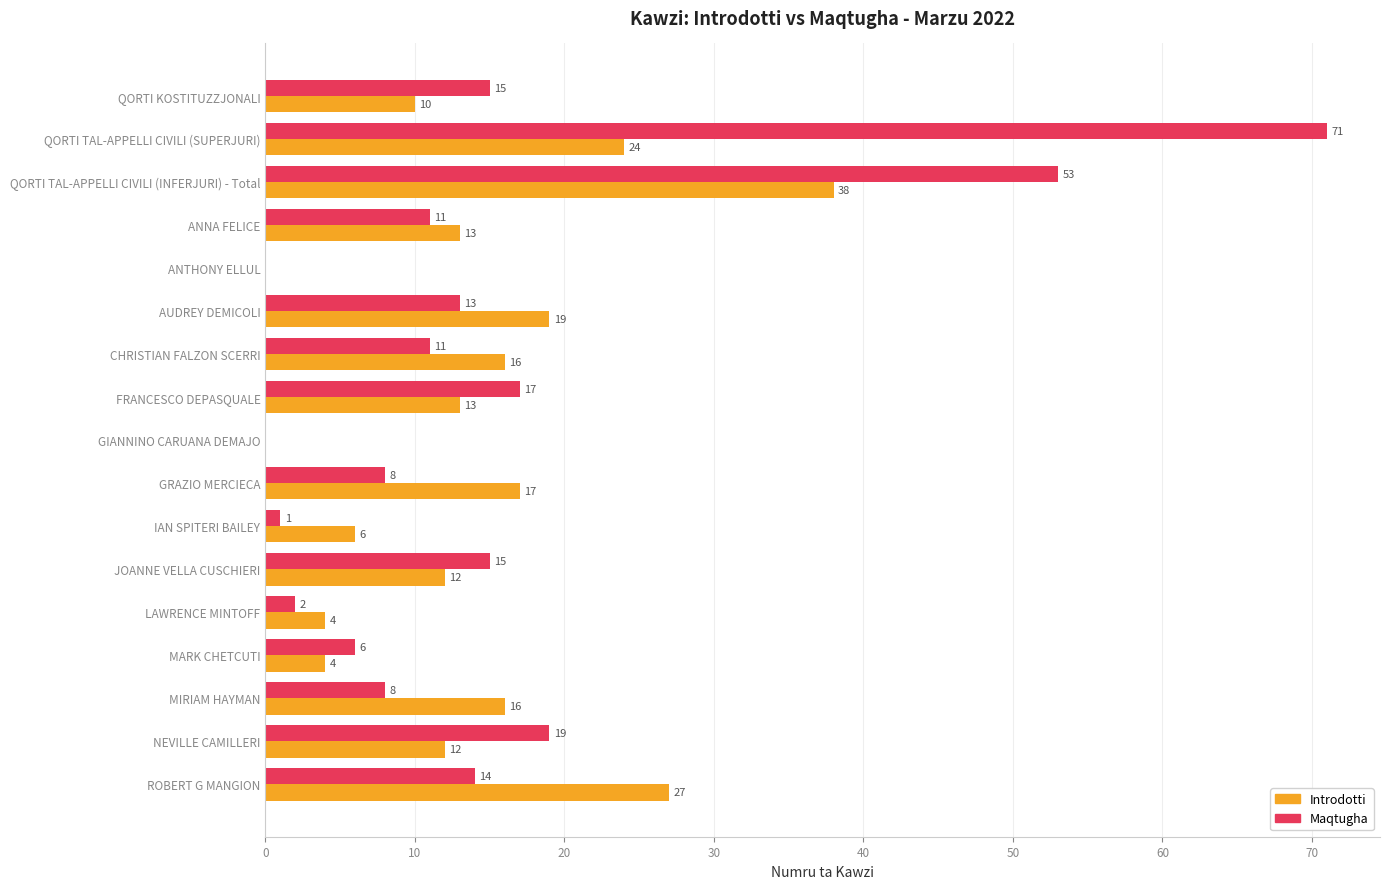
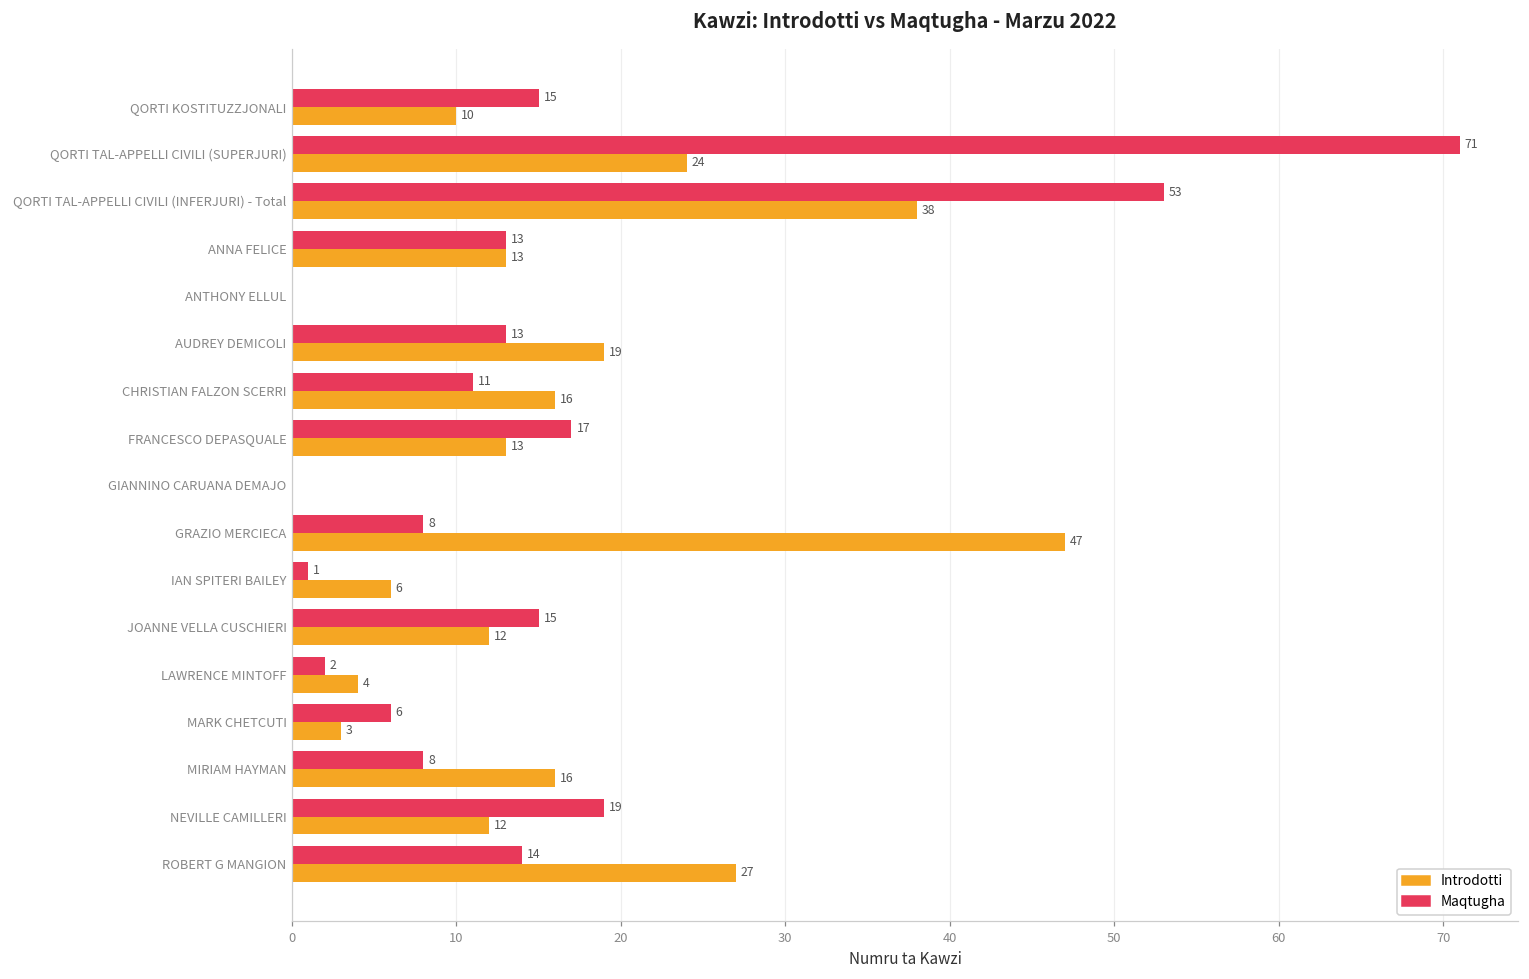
  {
    "Introdotti": {
      "QORTI KOSTITUZZJONALI": 10,
      "QORTI TAL-APPELLI CIVILI (SUPERJURI)": 24,
      "QORTI TAL-APPELLI CIVILI (INFERJURI) - Total": 38,
      "ANNA FELICE": 13,
      "AUDREY DEMICOLI": 19,
      "CHRISTIAN FALZON SCERRI": 16,
      "FRANCESCO DEPASQUALE": 13,
-     "GRAZIO MERCIECA": 17,
+     "GRAZIO MERCIECA": 47,
      "IAN SPITERI BAILEY": 6,
      "JOANNE VELLA CUSCHIERI": 12,
      "LAWRENCE MINTOFF": 4,
-     "MARK CHETCUTI": 4,
+     "MARK CHETCUTI": 3,
      "MIRIAM HAYMAN": 16,
      "NEVILLE CAMILLERI": 12,
      "ROBERT G MANGION": 27
    },
    "Maqtugha": {
      "QORTI KOSTITUZZJONALI": 15,
      "QORTI TAL-APPELLI CIVILI (SUPERJURI)": 71,
      "QORTI TAL-APPELLI CIVILI (INFERJURI) - Total": 53,
-     "ANNA FELICE": 11,
+     "ANNA FELICE": 13,
      "AUDREY DEMICOLI": 13,
      "CHRISTIAN FALZON SCERRI": 11,
      "FRANCESCO DEPASQUALE": 17,
      "GRAZIO MERCIECA": 8,
      "IAN SPITERI BAILEY": 1,
      "JOANNE VELLA CUSCHIERI": 15,
      "LAWRENCE MINTOFF": 2,
      "MARK CHETCUTI": 6,
      "MIRIAM HAYMAN": 8,
      "NEVILLE CAMILLERI": 19,
      "ROBERT G MANGION": 14
    }
  }
